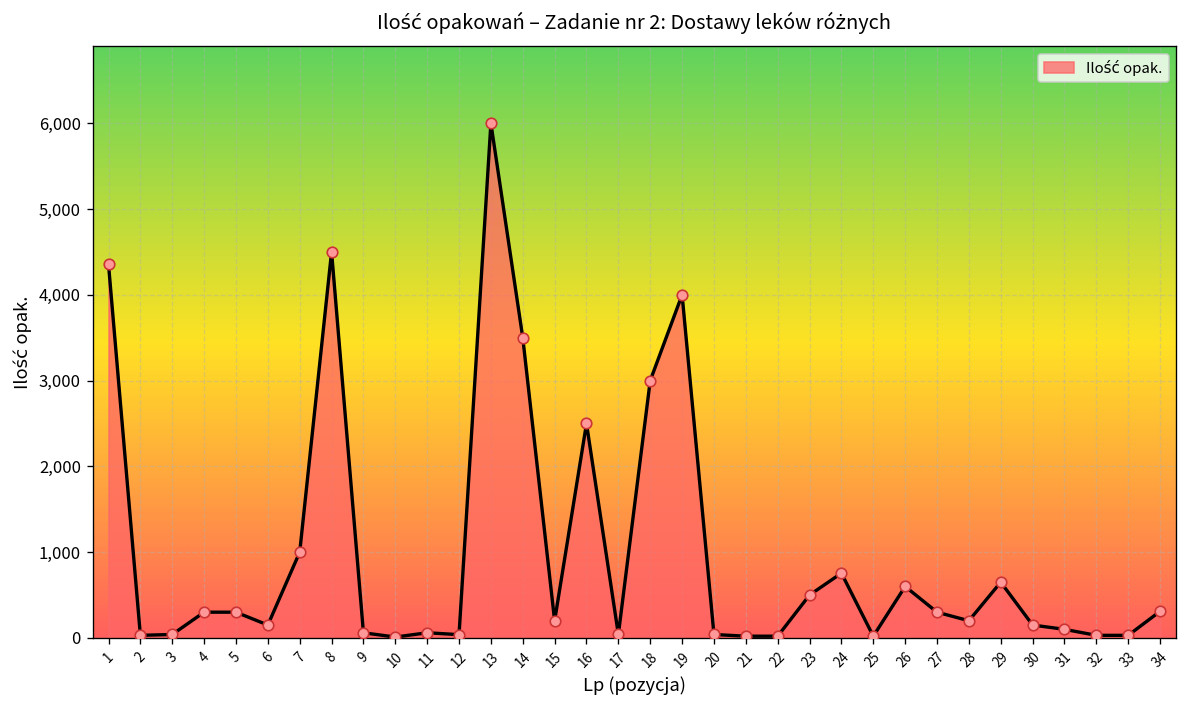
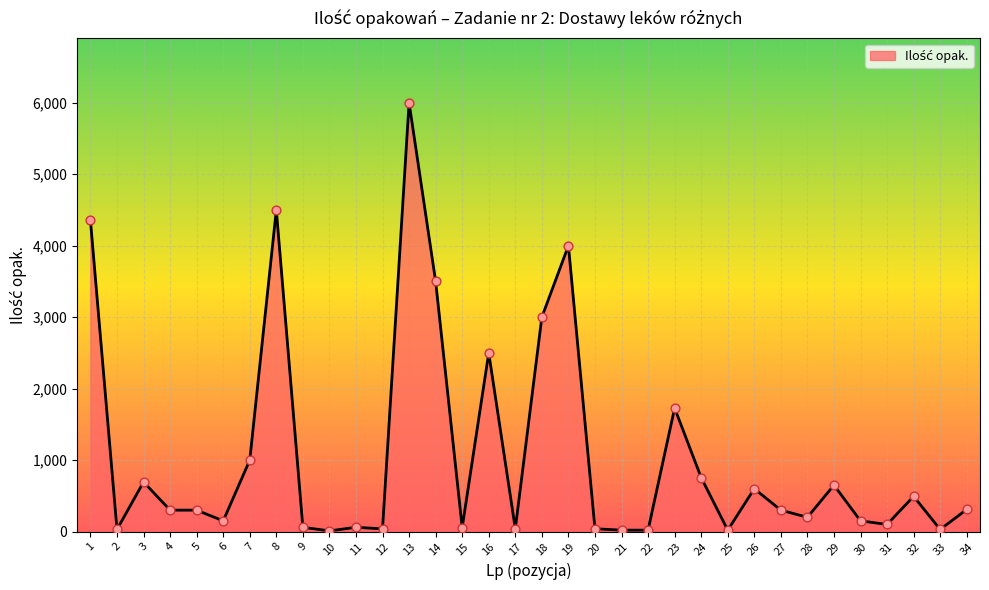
  {
    "1": "4,400",
    "2": "0",
-   "3": "0",
+   "3": "700",
    "4": "300",
    "5": "300",
    "6": "200",
    "7": "1,000",
    "8": "4,500",
    "9": "100",
    "10": "0",
    "11": "100",
    "12": "0",
    "13": "6,000",
    "14": "3,500",
-   "15": "200",
+   "15": "100",
    "16": "2,500",
    "17": "0",
    "18": "3,000",
    "19": "4,000",
    "20": "0",
    "21": "0",
    "22": "0",
-   "23": "500",
+   "23": "1,700",
    "24": "800",
    "25": "0",
    "26": "600",
    "27": "300",
    "28": "200",
    "29": "700",
    "30": "200",
    "31": "100",
-   "32": "0",
+   "32": "500",
    "33": "0",
    "34": "300"
  }
